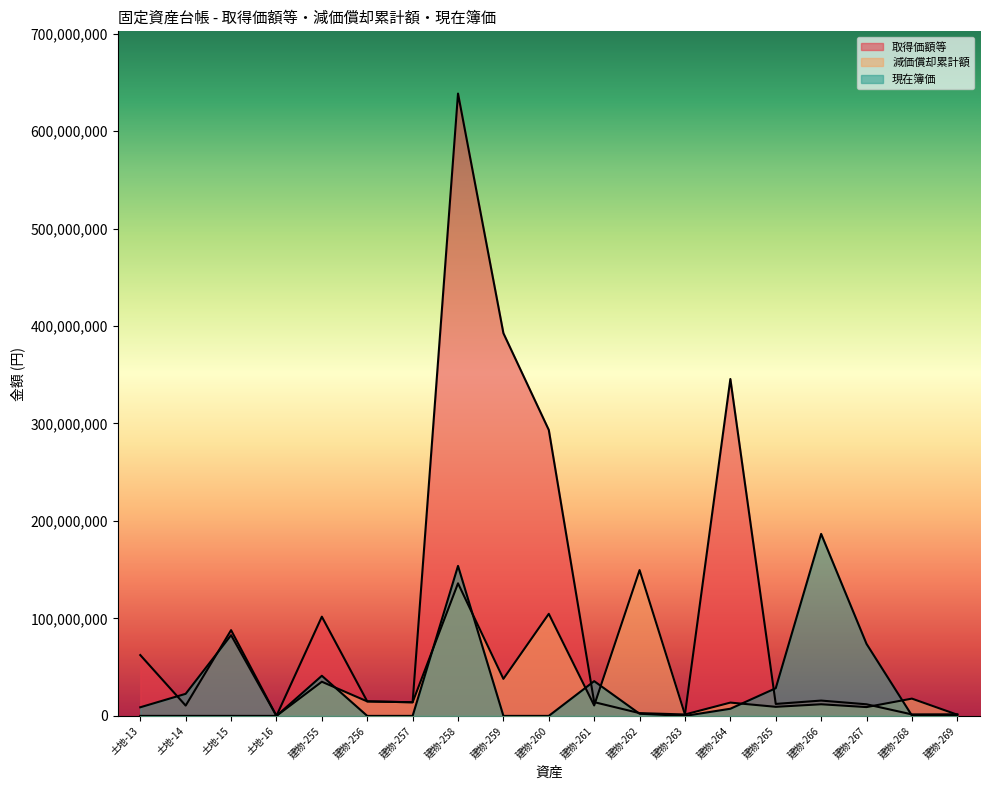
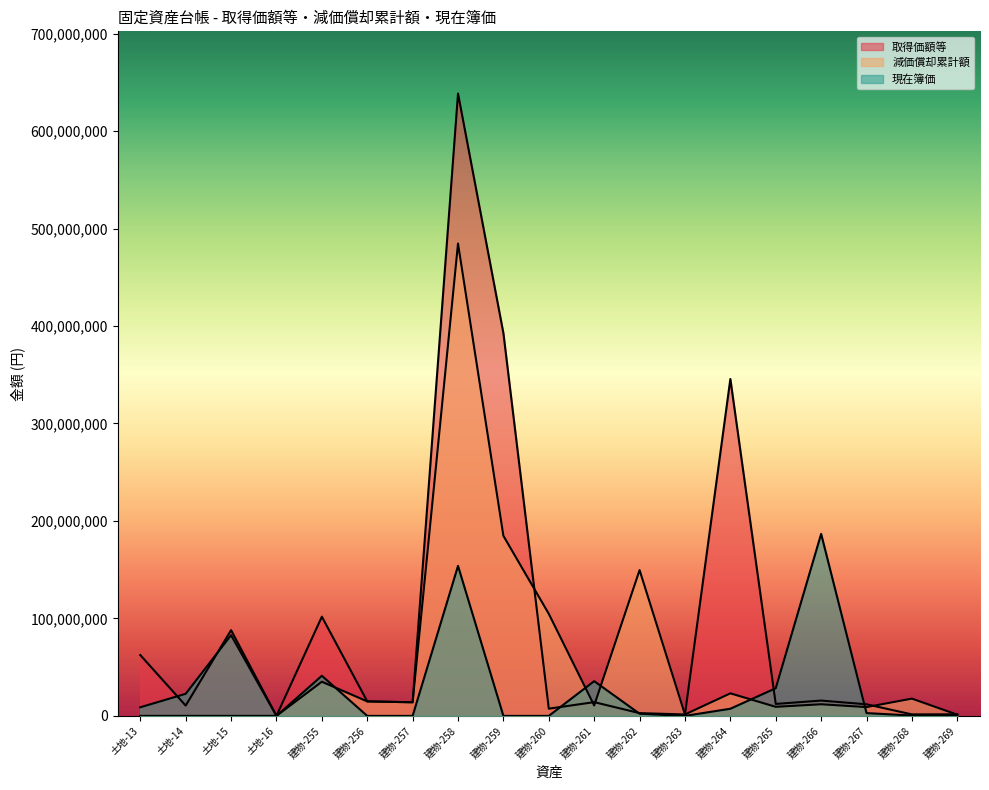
  {
    "取得価額等": {
      "土地-13": "60,000,000",
      "土地-14": "10,000,000",
      "土地-15": "90,000,000",
      "建物-255": "100,000,000",
      "建物-258": "640,000,000",
      "建物-259": "390,000,000",
-     "建物-260": "290,000,000",
+     "建物-260": "10,000,000",
      "建物-261": "10,000,000",
      "建物-264": "350,000,000",
      "建物-265": "10,000,000",
      "建物-266": "20,000,000",
      "建物-267": "10,000,000"
    },
    "減価償却累計額": {
      "土地-13": "0",
      "土地-14": "0",
      "土地-15": "0",
      "建物-255": "40,000,000",
-     "建物-258": "140,000,000",
-     "建物-259": "40,000,000",
+     "建物-258": "480,000,000",
+     "建物-259": "180,000,000",
      "建物-260": "100,000,000",
      "建物-261": "10,000,000",
      "建物-262": "150,000,000",
-     "建物-264": "10,000,000",
+     "建物-264": "20,000,000",
      "建物-265": "10,000,000",
      "建物-266": "10,000,000",
      "建物-267": "10,000,000",
      "建物-268": "20,000,000"
    },
    "現在簿価": {
      "土地-13": "10,000,000",
      "土地-14": "20,000,000",
      "土地-15": "80,000,000",
      "建物-255": "40,000,000",
      "建物-256": "0",
      "建物-257": "0",
      "建物-258": "150,000,000",
      "建物-259": "0",
      "建物-260": "0",
      "建物-261": "40,000,000",
      "建物-264": "10,000,000",
      "建物-265": "30,000,000",
      "建物-266": "190,000,000",
-     "建物-267": "70,000,000"
+     "建物-267": "0"
    }
  }
